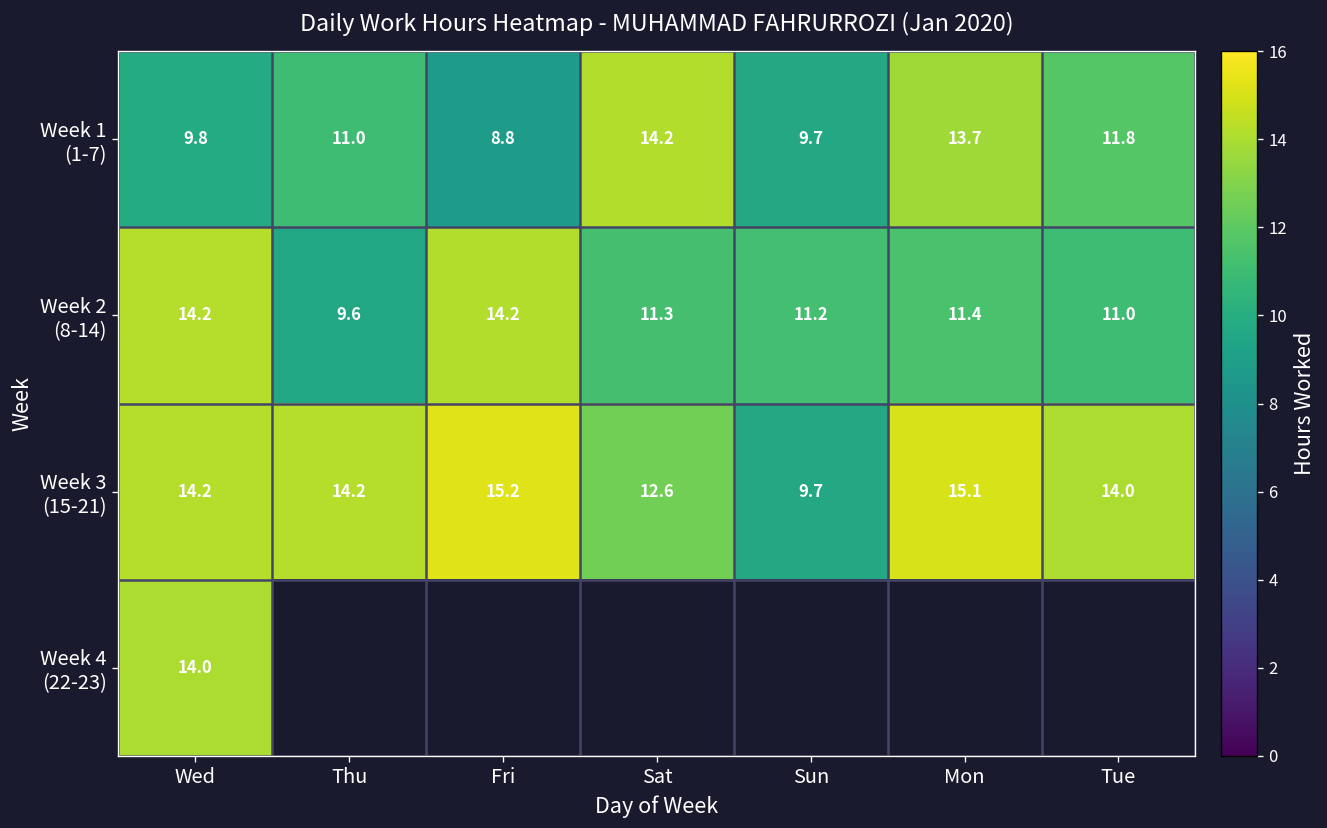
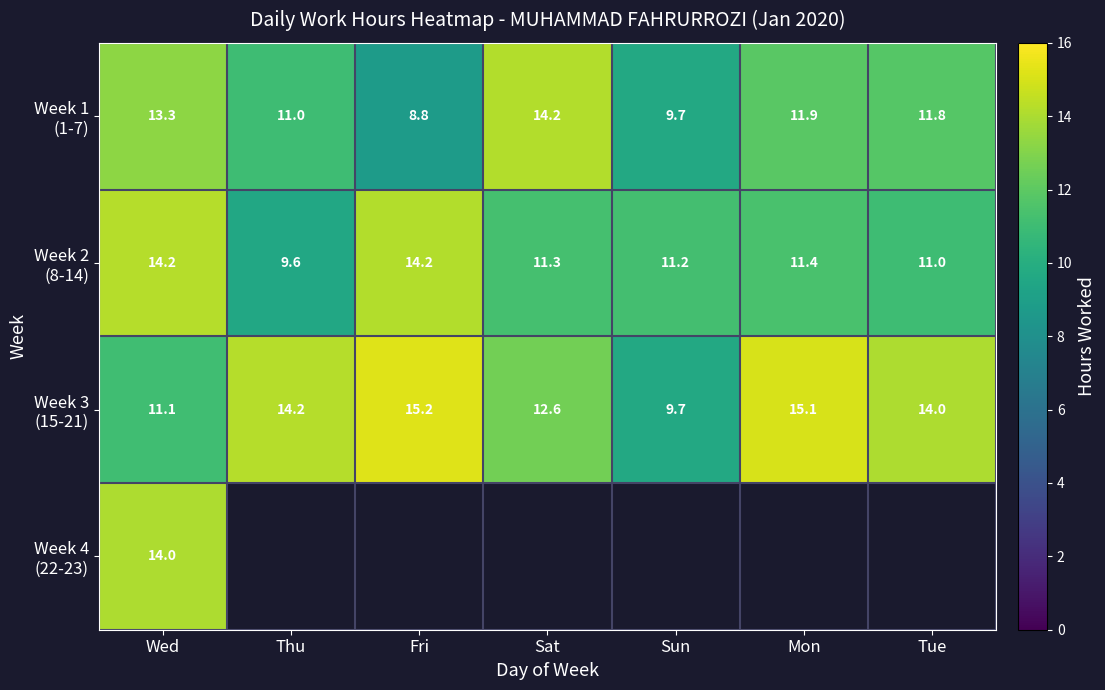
  {
    "Week 1 (1-7)": {
-     "Wed": 9.8,
+     "Wed": 13.3,
      "Thu": 11.0,
      "Fri": 8.8,
      "Sat": 14.2,
      "Sun": 9.7,
-     "Mon": 13.7,
+     "Mon": 11.9,
      "Tue": 11.8
    },
    "Week 2 (8-14)": {
      "Wed": 14.2,
      "Thu": 9.6,
      "Fri": 14.2,
      "Sat": 11.3,
      "Sun": 11.2,
      "Mon": 11.4,
      "Tue": 11.0
    },
    "Week 3 (15-21)": {
-     "Wed": 14.2,
+     "Wed": 11.1,
      "Thu": 14.2,
      "Fri": 15.2,
      "Sat": 12.6,
      "Sun": 9.7,
      "Mon": 15.1,
      "Tue": 14.0
    },
    "Week 4 (22-23)": {
      "Wed": 14.0
    }
  }
